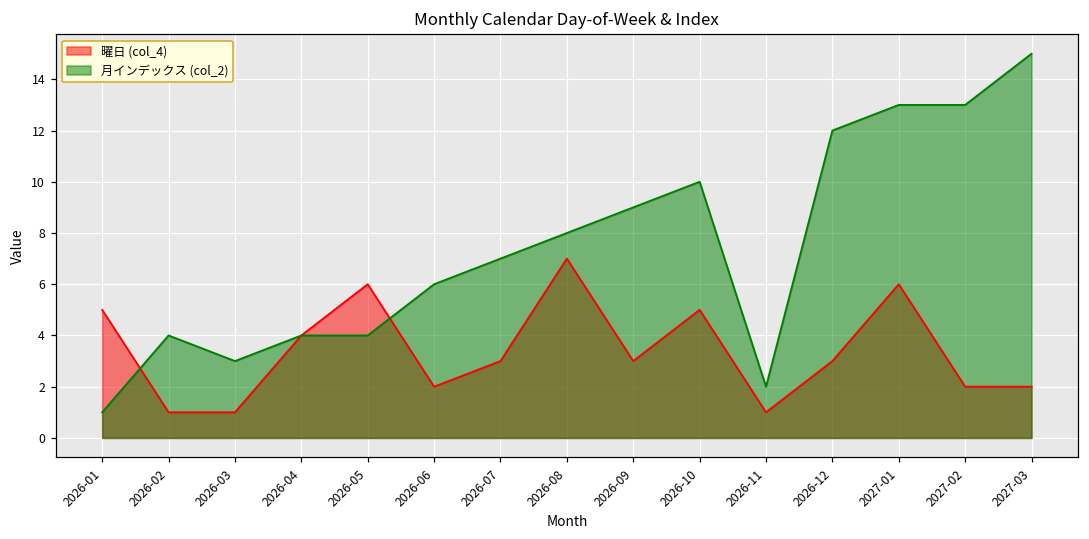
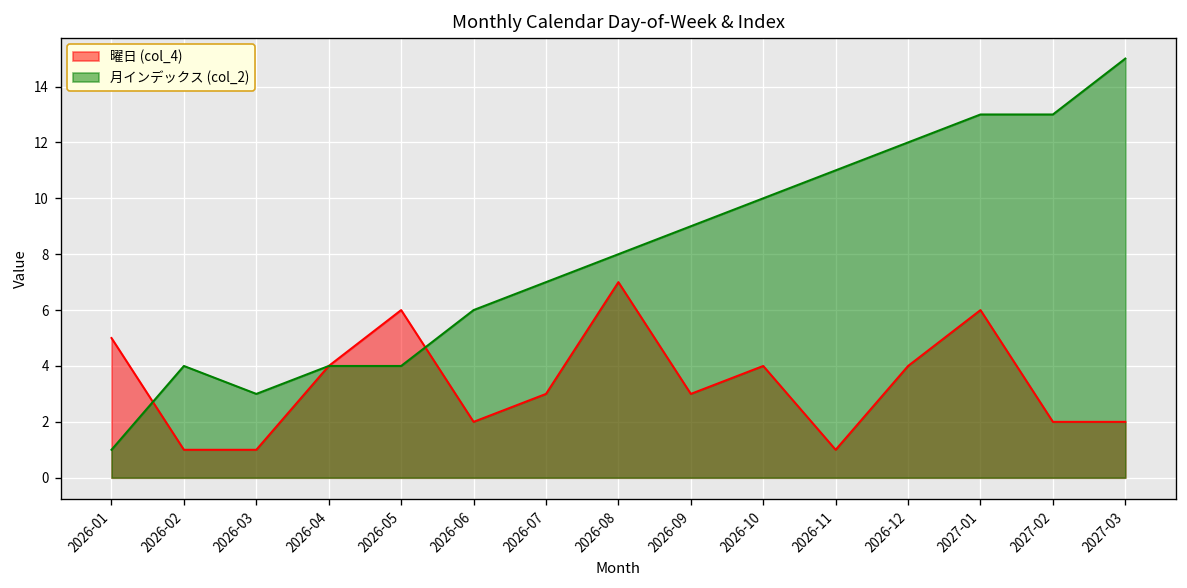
  {
    "曜日 (col_4)": {
      "2026-01": 5,
      "2026-02": 1,
      "2026-03": 1,
      "2026-05": 6,
      "2026-06": 2,
      "2026-07": 3,
      "2026-08": 7,
      "2026-09": 3,
-     "2026-10": 5,
+     "2026-10": 4,
      "2026-11": 1,
-     "2026-12": 3,
+     "2026-12": 4,
      "2027-01": 6,
      "2027-02": 2,
      "2027-03": 2
    },
    "月インデックス (col_2)": {
      "2026-01": 1,
      "2026-02": 4,
      "2026-03": 3,
      "2026-05": 4,
      "2026-06": 6,
      "2026-07": 7,
      "2026-08": 8,
      "2026-09": 9,
      "2026-10": 10,
-     "2026-11": 2,
+     "2026-11": 11,
      "2026-12": 12,
      "2027-01": 13,
      "2027-02": 13,
      "2027-03": 15
    }
  }
